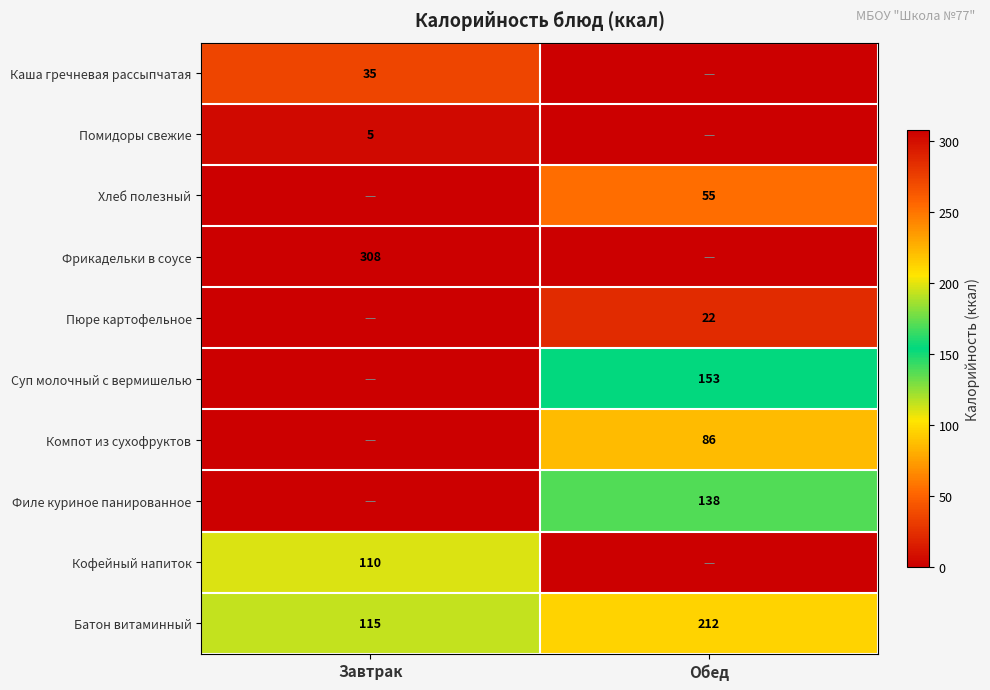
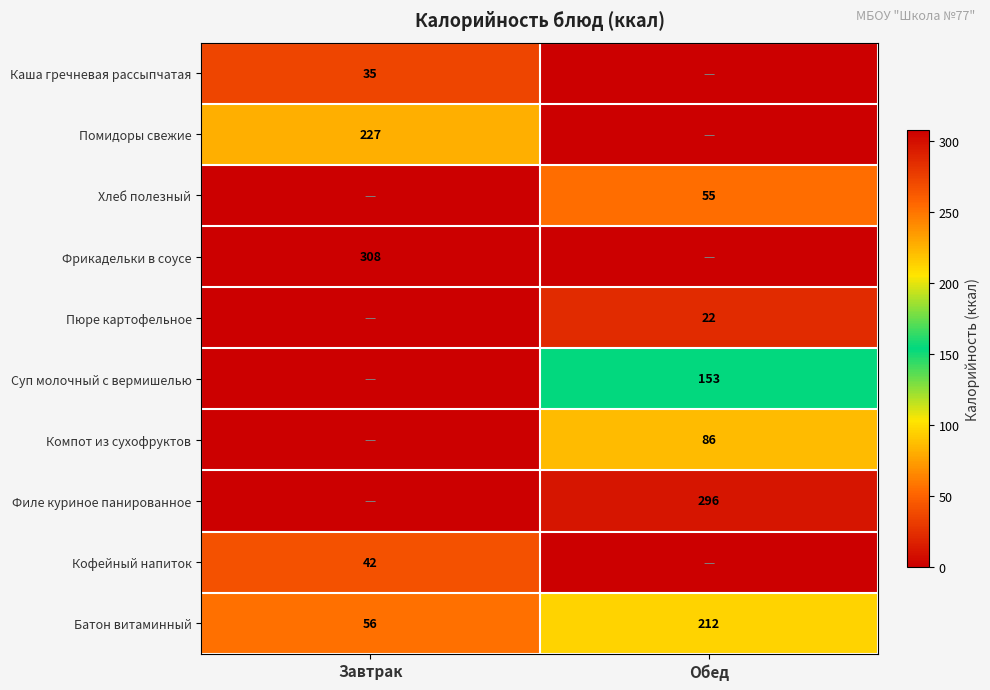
  {
    "Каша гречневая рассыпчатая": {
      "Завтрак": 35
    },
    "Помидоры свежие": {
-     "Завтрак": 5
+     "Завтрак": 227
    },
    "Хлеб полезный": {
      "Обед": 55
    },
    "Фрикадельки в соусе": {
      "Завтрак": 308
    },
    "Пюре картофельное": {
      "Обед": 22
    },
    "Суп молочный с вермишелью": {
      "Обед": 153
    },
    "Компот из сухофруктов": {
      "Обед": 86
    },
    "Филе куриное панированное": {
-     "Обед": 138
+     "Обед": 296
    },
    "Кофейный напиток": {
-     "Завтрак": 110
+     "Завтрак": 42
    },
    "Батон витаминный": {
-     "Завтрак": 115,
+     "Завтрак": 56,
      "Обед": 212
    }
  }
